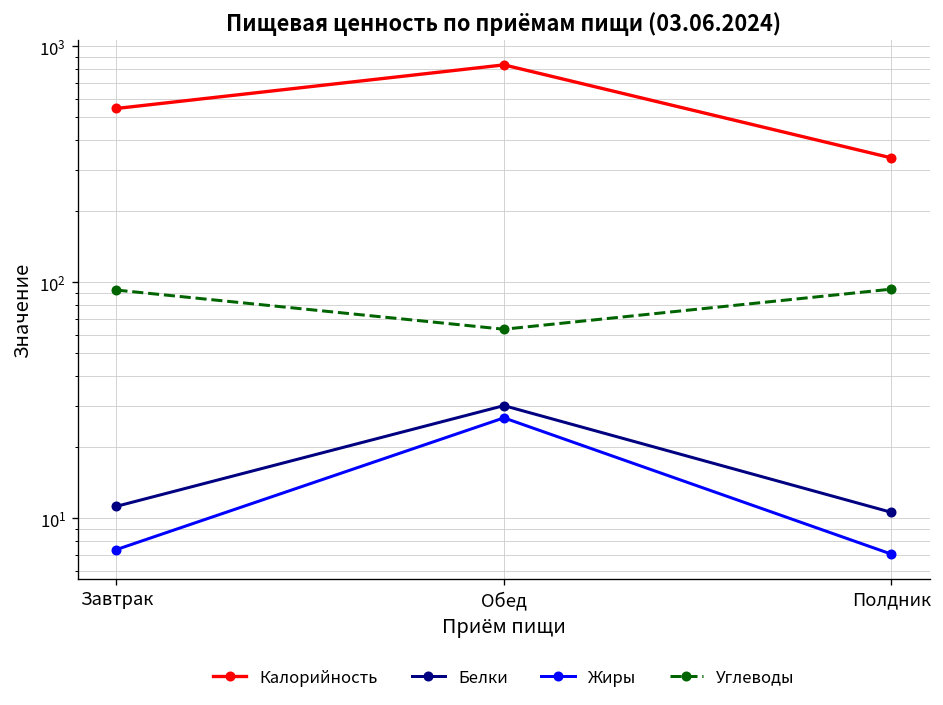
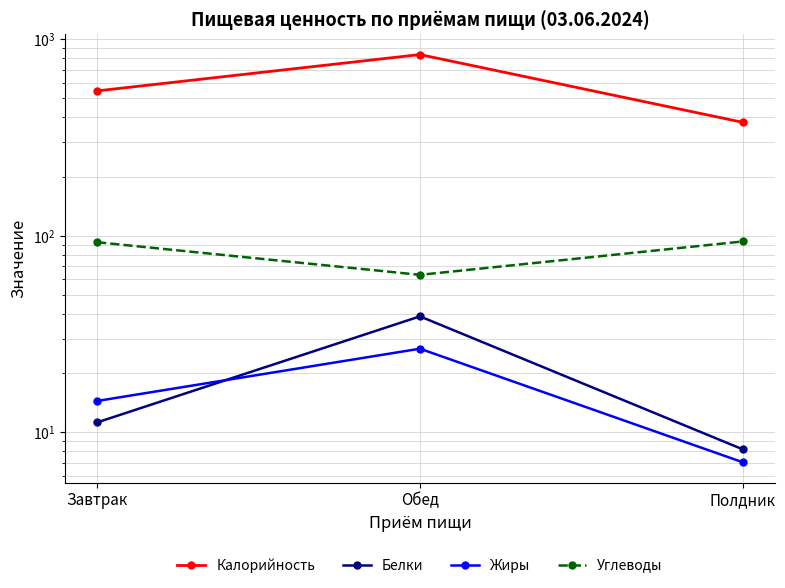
  {
    "Калорийность": {
      "Завтрак": 550,
      "Обед": 830,
-     "Полдник": 340
+     "Полдник": 380
    },
    "Белки": {
      "Завтрак": 11,
-     "Обед": 30,
-     "Полдник": 11
+     "Обед": 39,
+     "Полдник": 8.2
    },
    "Жиры": {
-     "Завтрак": 7.4,
+     "Завтрак": 14,
      "Обед": 27,
      "Полдник": 7.1
    },
    "Углеводы": {
      "Завтрак": 90,
      "Обед": 63,
      "Полдник": 90
    }
  }
